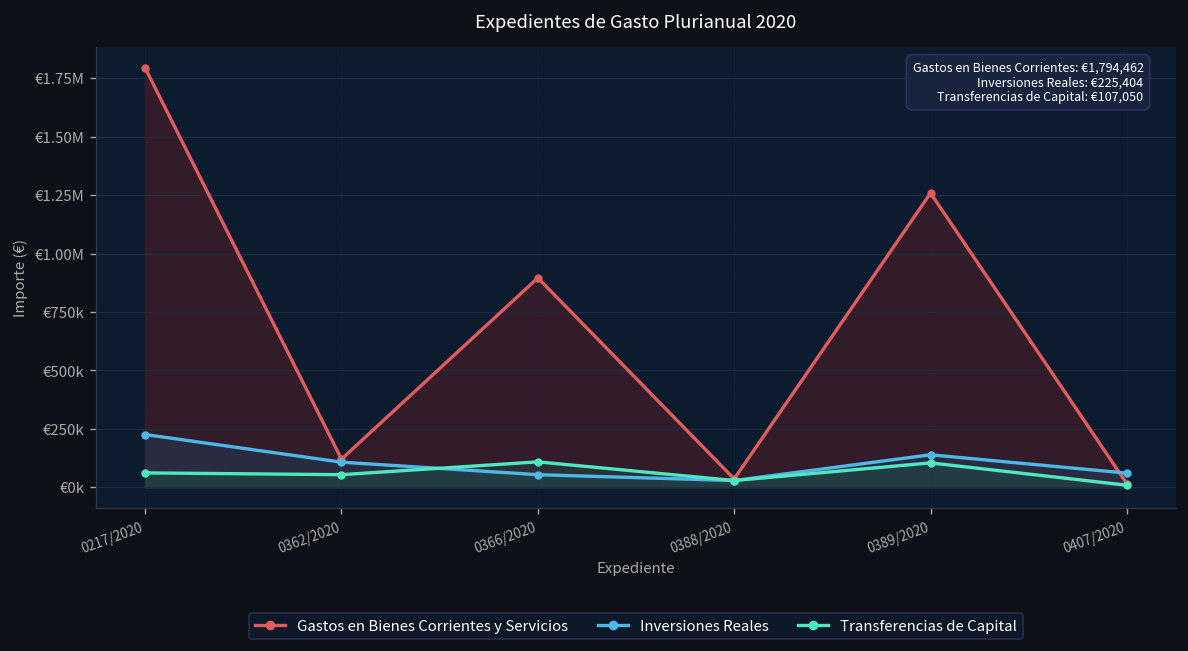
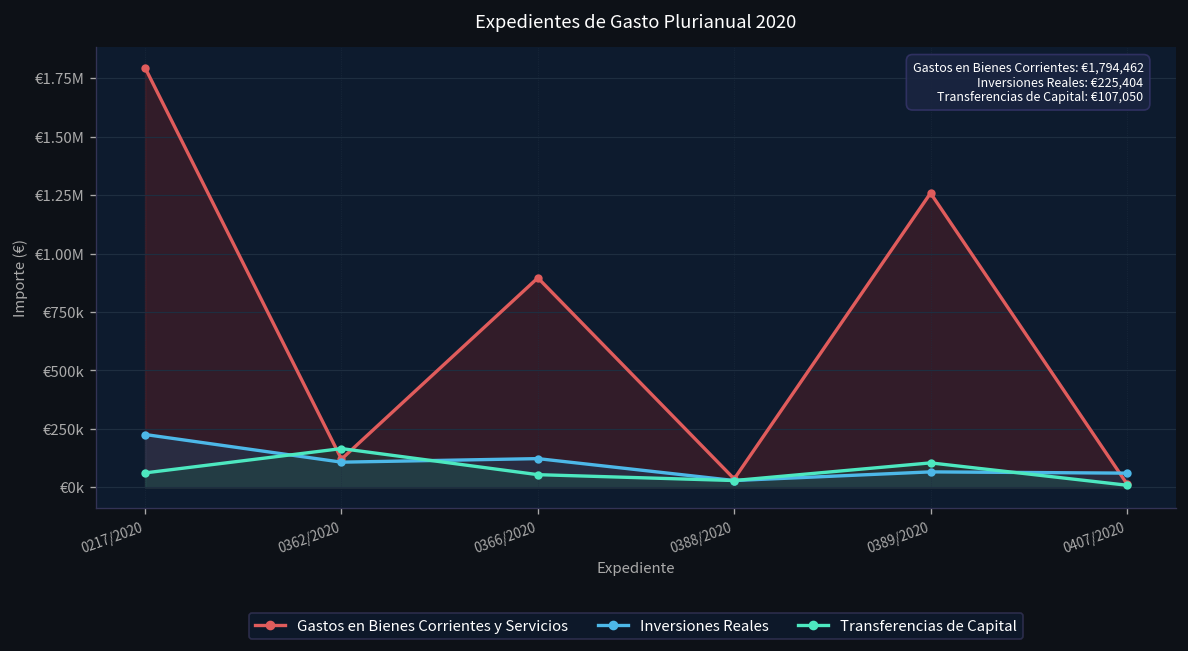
  {
    "Gastos en Bienes Corrientes y Servicios": {
      "0217/2020": "€1790000",
      "0366/2020": "€900000",
      "0389/2020": "€1260000"
    },
    "Inversiones Reales": {
      "0217/2020": "€230000",
-     "0366/2020": "€50000",
-     "0389/2020": "€140000",
+     "0366/2020": "€120000",
+     "0389/2020": "€70000",
      "0407/2020": "€60000"
    },
    "Transferencias de Capital": {
      "0217/2020": "€60000",
-     "0362/2020": "€50000",
-     "0366/2020": "€110000",
+     "0362/2020": "€170000",
+     "0366/2020": "€50000",
      "0389/2020": "€100000"
    }
  }
